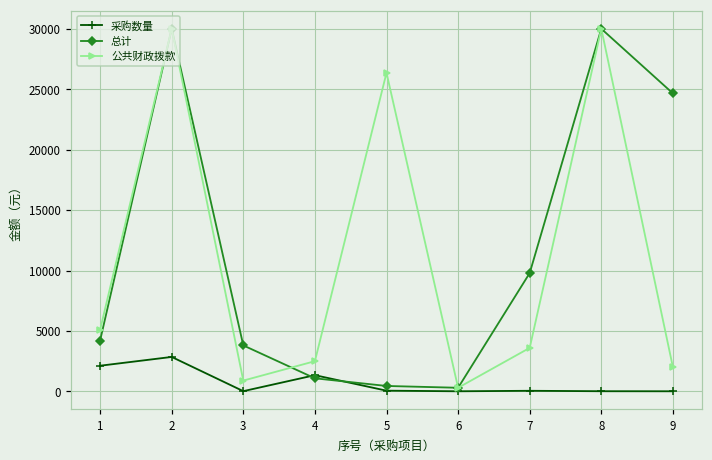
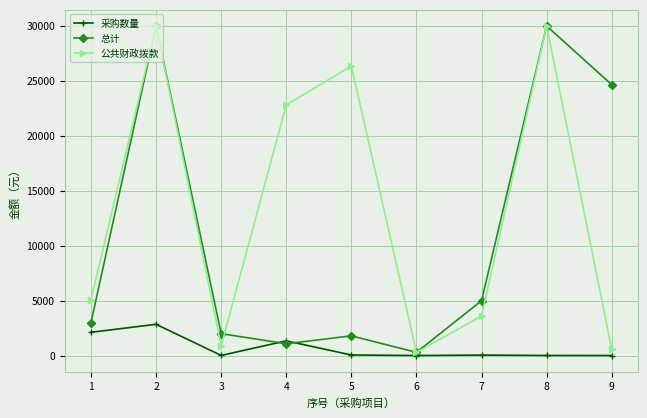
  {
    "采购数量": {
      "1": 2100,
      "2": 2900,
      "3": 0,
      "4": 1300,
      "5": 100,
      "6": 0,
      "7": 100,
      "8": 0,
      "9": 0
    },
    "总计": {
-     "1": 4200,
-     "3": 3800,
+     "1": 3000,
+     "3": 2000,
      "4": 1100,
-     "5": 500,
-     "7": 9800,
+     "5": 1800,
+     "7": 5000,
      "9": 24700
    },
    "公共财政拨款": {
      "1": 5100,
      "3": 900,
-     "4": 2500,
+     "4": 22800,
      "5": 26400,
      "7": 3600,
-     "9": 2000
+     "9": 600
    }
  }
